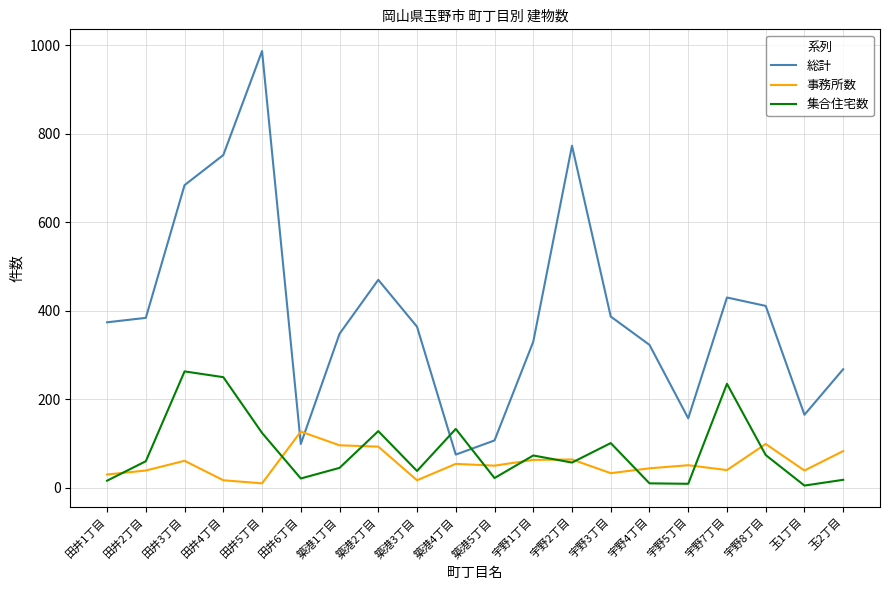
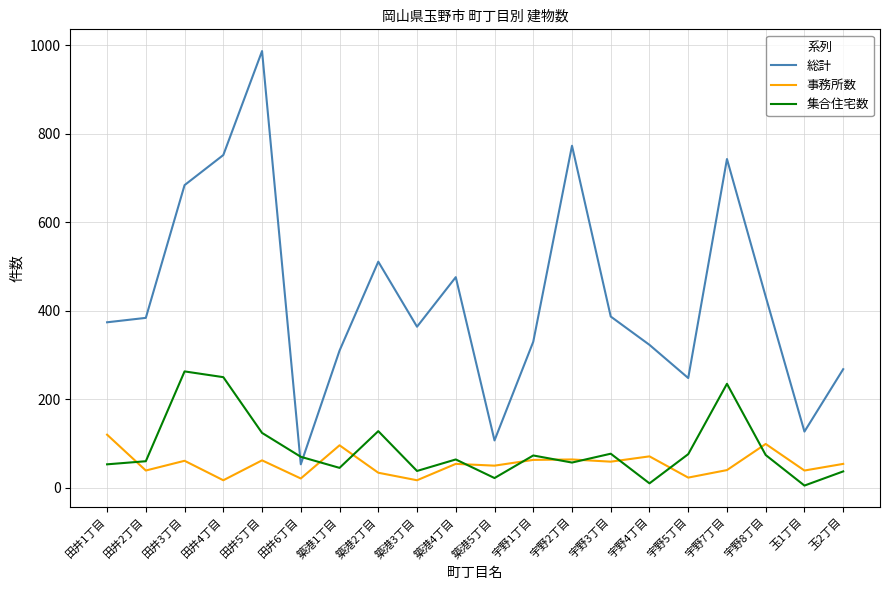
  {
    "総計": {
      "田井1丁目": 370,
      "田井2丁目": 380,
      "田井3丁目": 680,
      "田井4丁目": 750,
      "田井5丁目": 990,
-     "田井6丁目": 100,
-     "築港1丁目": 350,
-     "築港2丁目": 470,
+     "田井6丁目": 50,
+     "築港1丁目": 310,
+     "築港2丁目": 510,
      "築港3丁目": 360,
-     "築港4丁目": 80,
+     "築港4丁目": 480,
      "築港5丁目": 110,
      "宇野1丁目": 330,
      "宇野2丁目": 770,
      "宇野3丁目": 390,
      "宇野4丁目": 320,
-     "宇野5丁目": 160,
-     "宇野7丁目": 430,
-     "宇野8丁目": 410,
-     "玉1丁目": 170,
+     "宇野5丁目": 250,
+     "宇野7丁目": 740,
+     "宇野8丁目": 430,
+     "玉1丁目": 130,
      "玉2丁目": 270
    },
    "事務所数": {
-     "田井1丁目": 30,
+     "田井1丁目": 120,
      "田井2丁目": 40,
      "田井3丁目": 60,
      "田井4丁目": 20,
-     "田井5丁目": 10,
-     "田井6丁目": 130,
+     "田井5丁目": 60,
+     "田井6丁目": 20,
      "築港1丁目": 100,
-     "築港2丁目": 90,
+     "築港2丁目": 30,
      "築港3丁目": 20,
      "築港4丁目": 50,
      "築港5丁目": 50,
      "宇野1丁目": 60,
      "宇野2丁目": 60,
-     "宇野3丁目": 30,
-     "宇野4丁目": 40,
-     "宇野5丁目": 50,
+     "宇野3丁目": 60,
+     "宇野4丁目": 70,
+     "宇野5丁目": 20,
      "宇野7丁目": 40,
      "宇野8丁目": 100,
      "玉1丁目": 40,
-     "玉2丁目": 80
+     "玉2丁目": 50
    },
    "集合住宅数": {
-     "田井1丁目": 20,
+     "田井1丁目": 50,
      "田井2丁目": 60,
      "田井3丁目": 260,
      "田井4丁目": 250,
      "田井5丁目": 120,
-     "田井6丁目": 20,
+     "田井6丁目": 70,
      "築港1丁目": 50,
      "築港2丁目": 130,
      "築港3丁目": 40,
-     "築港4丁目": 130,
+     "築港4丁目": 60,
      "築港5丁目": 20,
      "宇野1丁目": 70,
      "宇野2丁目": 60,
-     "宇野3丁目": 100,
+     "宇野3丁目": 80,
      "宇野4丁目": 10,
-     "宇野5丁目": 10,
+     "宇野5丁目": 80,
      "宇野7丁目": 240,
      "宇野8丁目": 70,
      "玉1丁目": 10,
-     "玉2丁目": 20
+     "玉2丁目": 40
    }
  }
